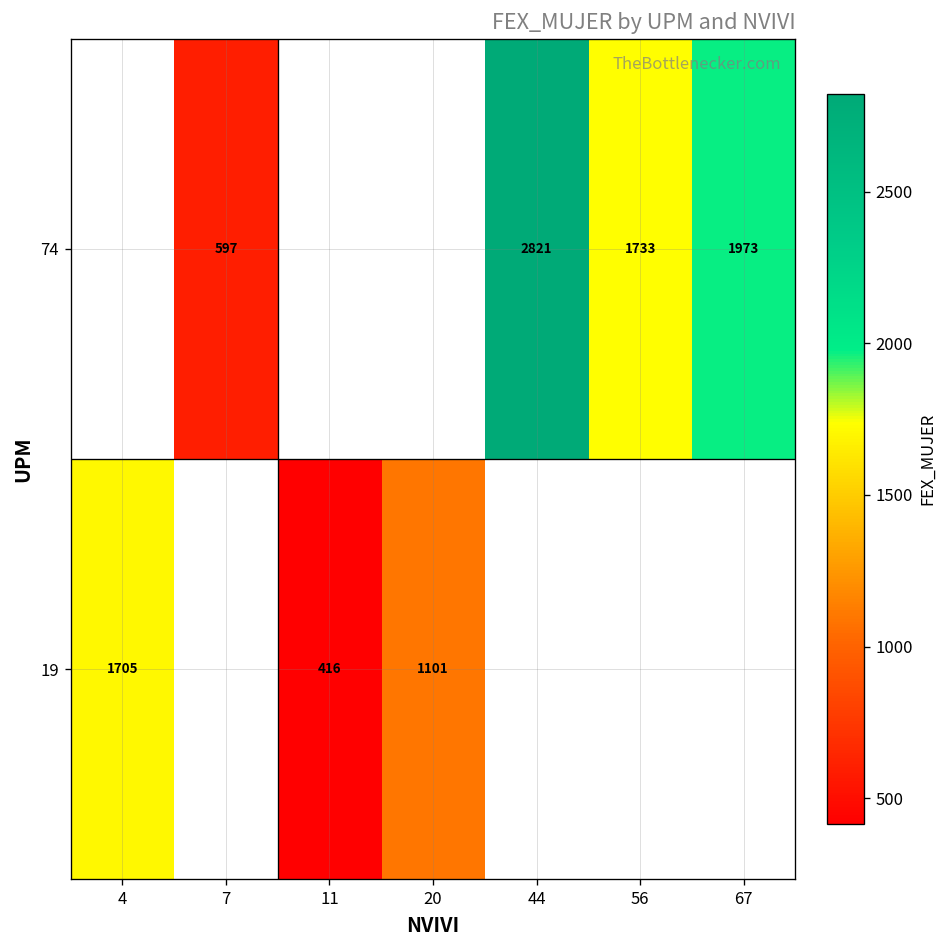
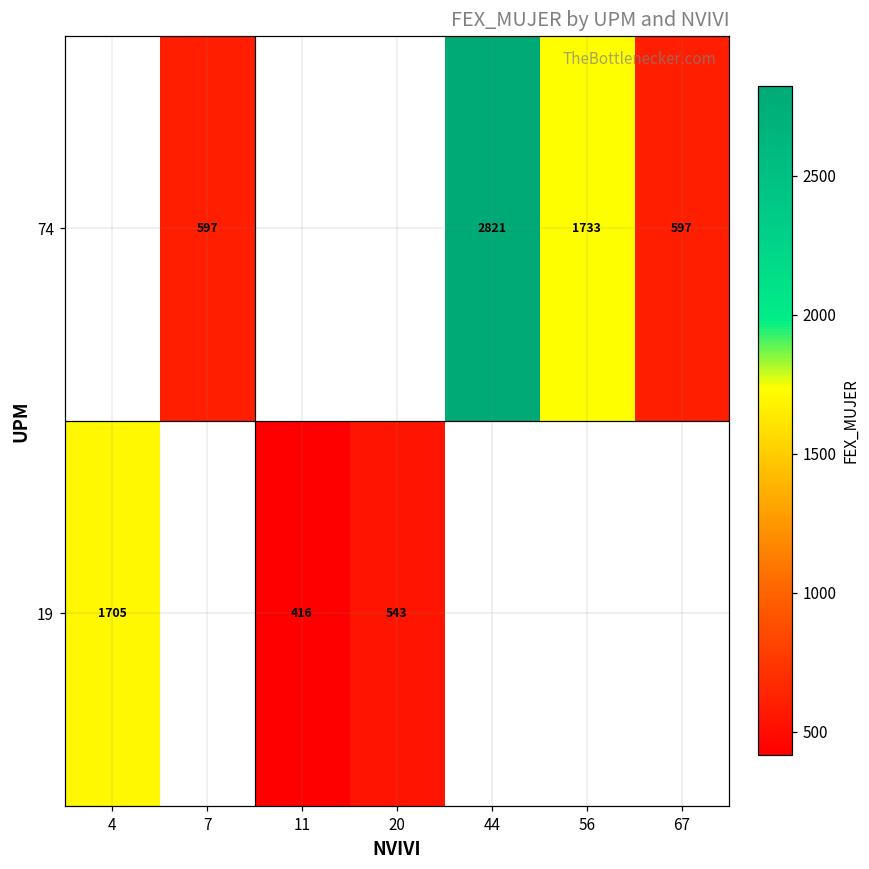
  {
    "74": {
      "7": 597,
      "44": 2821,
      "56": 1733,
-     "67": 1973
+     "67": 597
    },
    "19": {
      "4": 1705,
      "11": 416,
-     "20": 1101
+     "20": 543
    }
  }
